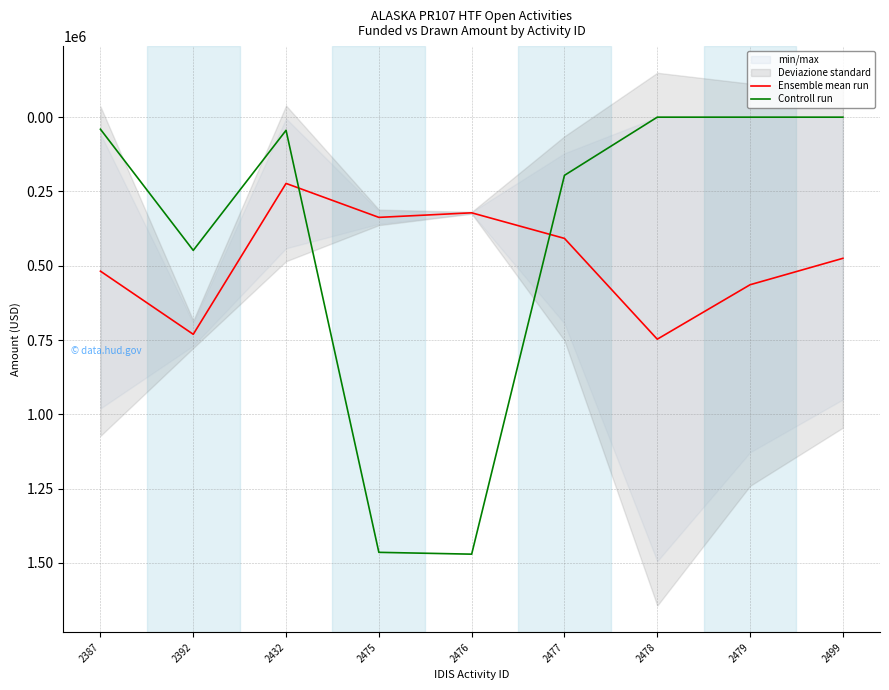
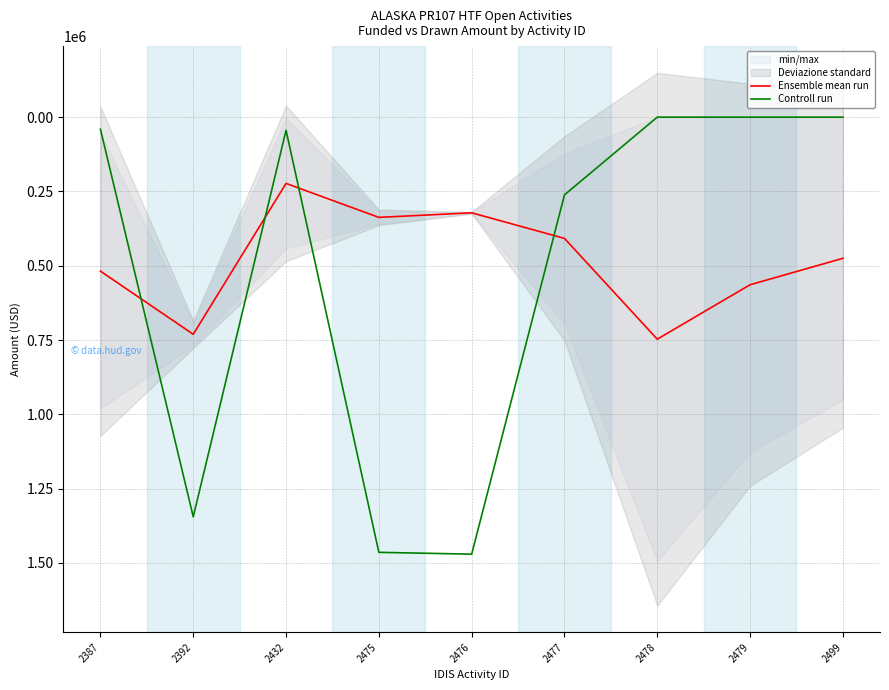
  {
    "Ensemble mean run": {
      "2387": 520000,
      "2392": 730000,
      "2432": 220000,
      "2475": 340000,
      "2477": 410000,
      "2478": 750000,
      "2479": 560000,
      "2499": 480000
    },
    "Controll run": {
      "2387": 40000,
-     "2392": 450000,
+     "2392": 1340000,
      "2432": 40000,
      "2475": 1460000,
      "2476": 1470000,
-     "2477": 200000,
+     "2477": 260000,
      "2478": 0,
      "2479": 0,
      "2499": 0
    }
  }
